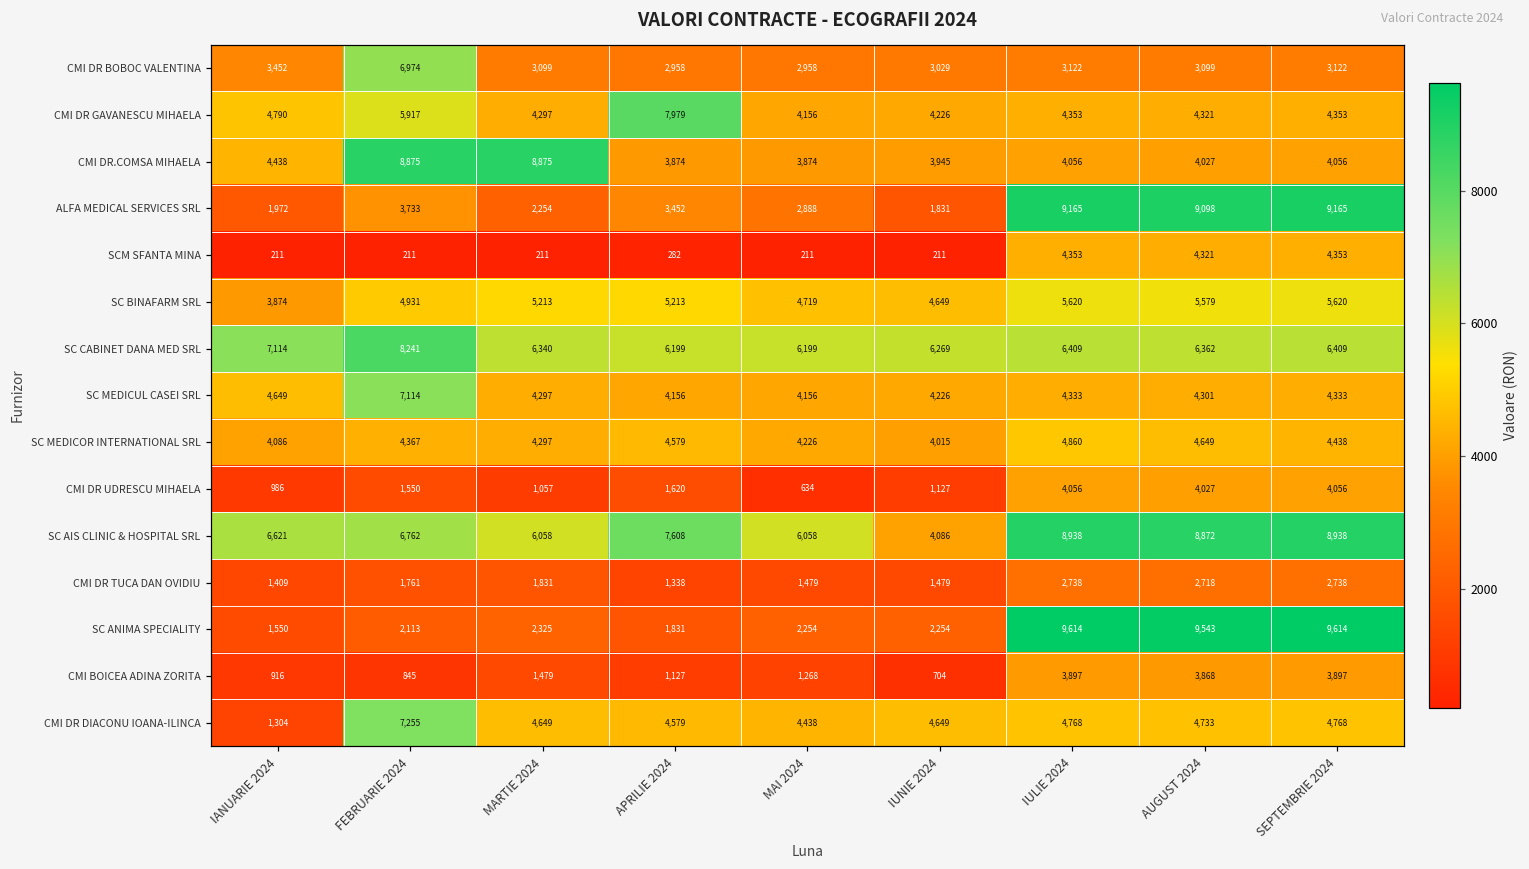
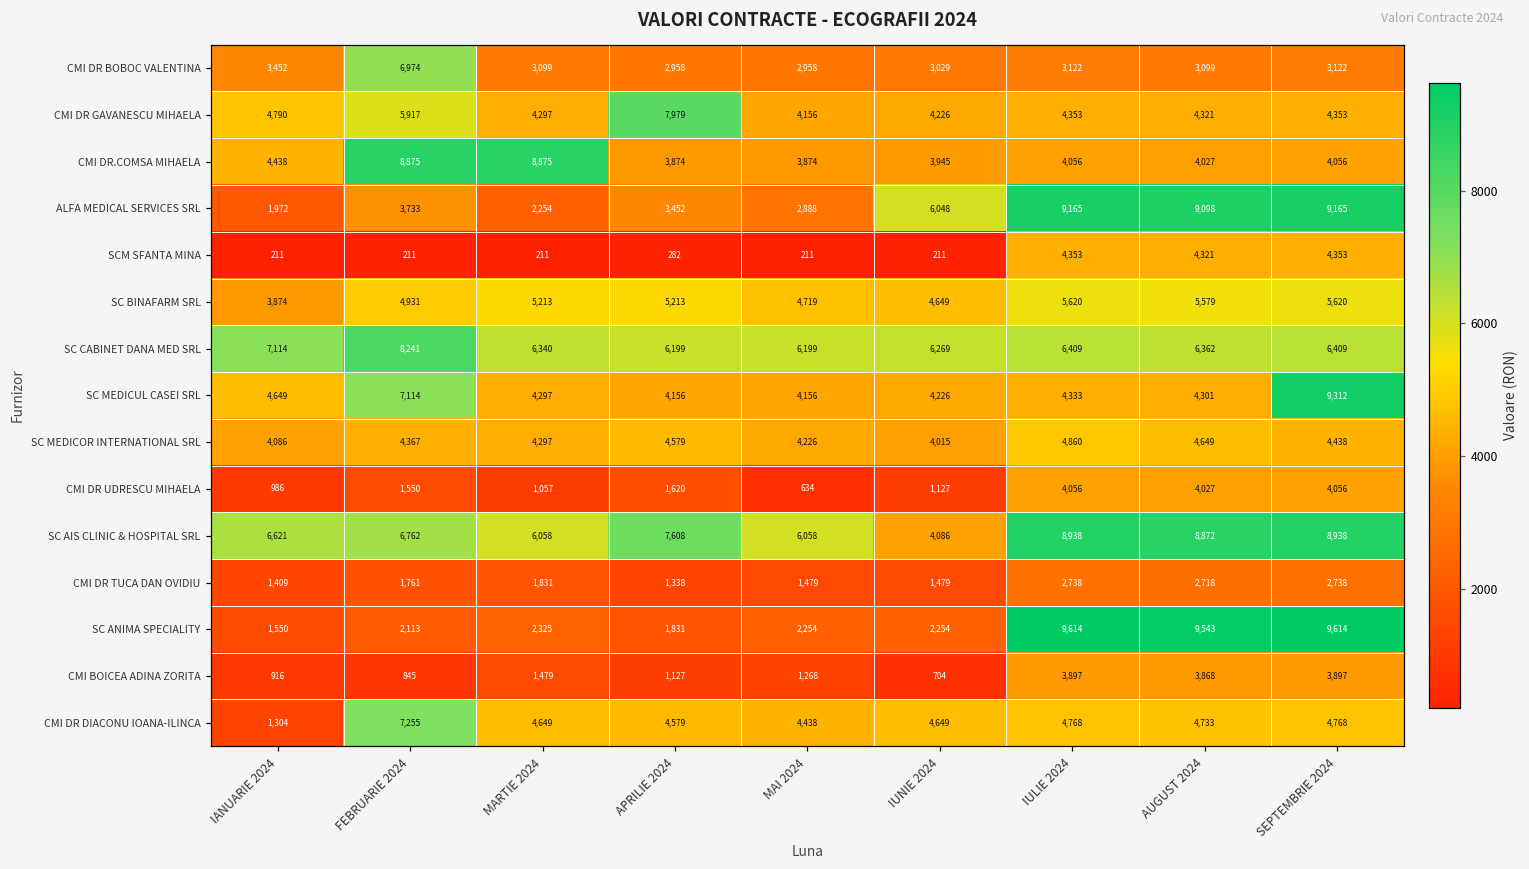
  {
    "CMI DR BOBOC VALENTINA": {
      "IANUARIE 2024": "3,452",
      "FEBRUARIE 2024": "6,974",
      "MARTIE 2024": "3,099",
      "APRILIE 2024": "2,958",
      "MAI 2024": "2,958",
      "IUNIE 2024": "3,029",
      "IULIE 2024": "3,122",
      "AUGUST 2024": "3,099",
      "SEPTEMBRIE 2024": "3,122"
    },
    "CMI DR GAVANESCU MIHAELA": {
      "IANUARIE 2024": "4,790",
      "FEBRUARIE 2024": "5,917",
      "MARTIE 2024": "4,297",
      "APRILIE 2024": "7,979",
      "MAI 2024": "4,156",
      "IUNIE 2024": "4,226",
      "IULIE 2024": "4,353",
      "AUGUST 2024": "4,321",
      "SEPTEMBRIE 2024": "4,353"
    },
    "CMI DR.COMSA MIHAELA": {
      "IANUARIE 2024": "4,438",
      "FEBRUARIE 2024": "8,875",
      "MARTIE 2024": "8,875",
      "APRILIE 2024": "3,874",
      "MAI 2024": "3,874",
      "IUNIE 2024": "3,945",
      "IULIE 2024": "4,056",
      "AUGUST 2024": "4,027",
      "SEPTEMBRIE 2024": "4,056"
    },
    "ALFA MEDICAL SERVICES SRL": {
      "IANUARIE 2024": "1,972",
      "FEBRUARIE 2024": "3,733",
      "MARTIE 2024": "2,254",
      "APRILIE 2024": "3,452",
      "MAI 2024": "2,888",
-     "IUNIE 2024": "1,831",
+     "IUNIE 2024": "6,048",
      "IULIE 2024": "9,165",
      "AUGUST 2024": "9,098",
      "SEPTEMBRIE 2024": "9,165"
    },
    "SCM SFANTA MINA": {
      "IANUARIE 2024": "211",
      "FEBRUARIE 2024": "211",
      "MARTIE 2024": "211",
      "APRILIE 2024": "282",
      "MAI 2024": "211",
      "IUNIE 2024": "211",
      "IULIE 2024": "4,353",
      "AUGUST 2024": "4,321",
      "SEPTEMBRIE 2024": "4,353"
    },
    "SC BINAFARM SRL": {
      "IANUARIE 2024": "3,874",
      "FEBRUARIE 2024": "4,931",
      "MARTIE 2024": "5,213",
      "APRILIE 2024": "5,213",
      "MAI 2024": "4,719",
      "IUNIE 2024": "4,649",
      "IULIE 2024": "5,620",
      "AUGUST 2024": "5,579",
      "SEPTEMBRIE 2024": "5,620"
    },
    "SC CABINET DANA MED SRL": {
      "IANUARIE 2024": "7,114",
      "FEBRUARIE 2024": "8,241",
      "MARTIE 2024": "6,340",
      "APRILIE 2024": "6,199",
      "MAI 2024": "6,199",
      "IUNIE 2024": "6,269",
      "IULIE 2024": "6,409",
      "AUGUST 2024": "6,362",
      "SEPTEMBRIE 2024": "6,409"
    },
    "SC MEDICUL CASEI SRL": {
      "IANUARIE 2024": "4,649",
      "FEBRUARIE 2024": "7,114",
      "MARTIE 2024": "4,297",
      "APRILIE 2024": "4,156",
      "MAI 2024": "4,156",
      "IUNIE 2024": "4,226",
      "IULIE 2024": "4,333",
      "AUGUST 2024": "4,301",
-     "SEPTEMBRIE 2024": "4,333"
+     "SEPTEMBRIE 2024": "9,312"
    },
    "SC MEDICOR INTERNATIONAL SRL": {
      "IANUARIE 2024": "4,086",
      "FEBRUARIE 2024": "4,367",
      "MARTIE 2024": "4,297",
      "APRILIE 2024": "4,579",
      "MAI 2024": "4,226",
      "IUNIE 2024": "4,015",
      "IULIE 2024": "4,860",
      "AUGUST 2024": "4,649",
      "SEPTEMBRIE 2024": "4,438"
    },
    "CMI DR UDRESCU MIHAELA": {
      "IANUARIE 2024": "986",
      "FEBRUARIE 2024": "1,550",
      "MARTIE 2024": "1,057",
      "APRILIE 2024": "1,620",
      "MAI 2024": "634",
      "IUNIE 2024": "1,127",
      "IULIE 2024": "4,056",
      "AUGUST 2024": "4,027",
      "SEPTEMBRIE 2024": "4,056"
    },
    "SC AIS CLINIC & HOSPITAL SRL": {
      "IANUARIE 2024": "6,621",
      "FEBRUARIE 2024": "6,762",
      "MARTIE 2024": "6,058",
      "APRILIE 2024": "7,608",
      "MAI 2024": "6,058",
      "IUNIE 2024": "4,086",
      "IULIE 2024": "8,938",
      "AUGUST 2024": "8,872",
      "SEPTEMBRIE 2024": "8,938"
    },
    "CMI DR TUCA DAN OVIDIU": {
      "IANUARIE 2024": "1,409",
      "FEBRUARIE 2024": "1,761",
      "MARTIE 2024": "1,831",
      "APRILIE 2024": "1,338",
      "MAI 2024": "1,479",
      "IUNIE 2024": "1,479",
      "IULIE 2024": "2,738",
      "AUGUST 2024": "2,718",
      "SEPTEMBRIE 2024": "2,738"
    },
    "SC ANIMA SPECIALITY": {
      "IANUARIE 2024": "1,550",
      "FEBRUARIE 2024": "2,113",
      "MARTIE 2024": "2,325",
      "APRILIE 2024": "1,831",
      "MAI 2024": "2,254",
      "IUNIE 2024": "2,254",
      "IULIE 2024": "9,614",
      "AUGUST 2024": "9,543",
      "SEPTEMBRIE 2024": "9,614"
    },
    "CMI BOICEA ADINA ZORITA": {
      "IANUARIE 2024": "916",
      "FEBRUARIE 2024": "845",
      "MARTIE 2024": "1,479",
      "APRILIE 2024": "1,127",
      "MAI 2024": "1,268",
      "IUNIE 2024": "704",
      "IULIE 2024": "3,897",
      "AUGUST 2024": "3,868",
      "SEPTEMBRIE 2024": "3,897"
    },
    "CMI DR DIACONU IOANA-ILINCA": {
      "IANUARIE 2024": "1,304",
      "FEBRUARIE 2024": "7,255",
      "MARTIE 2024": "4,649",
      "APRILIE 2024": "4,579",
      "MAI 2024": "4,438",
      "IUNIE 2024": "4,649",
      "IULIE 2024": "4,768",
      "AUGUST 2024": "4,733",
      "SEPTEMBRIE 2024": "4,768"
    }
  }
